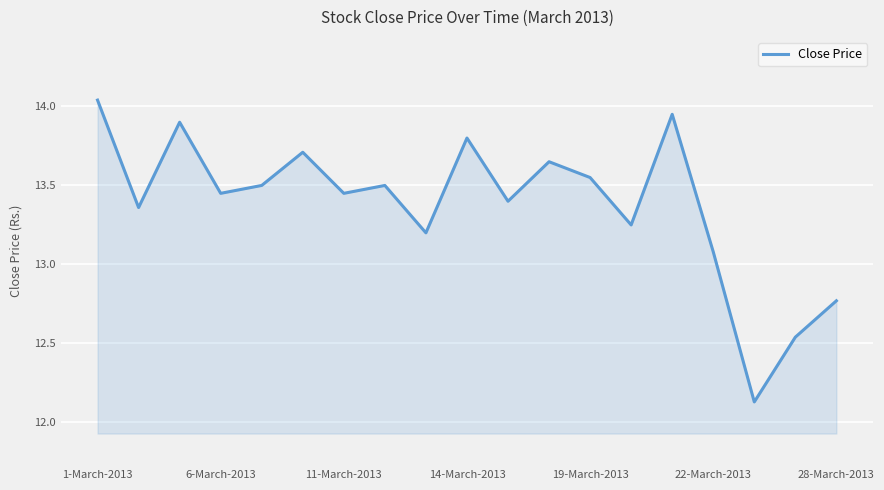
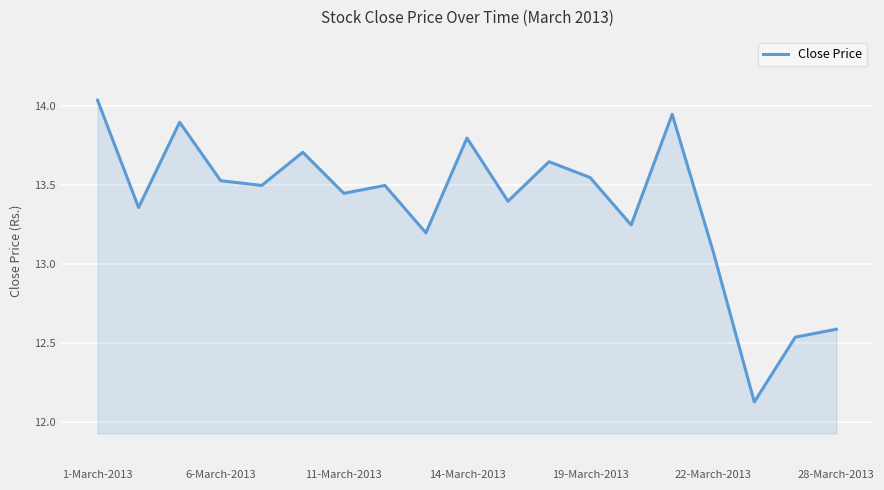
  {
    "1-March-2013": 14.04,
-   "6-March-2013": 13.45,
+   "6-March-2013": 13.53,
    "11-March-2013": 13.45,
    "14-March-2013": 13.80,
    "19-March-2013": 13.55,
    "22-March-2013": 13.08,
-   "28-March-2013": 12.77
+   "28-March-2013": 12.59
  }
